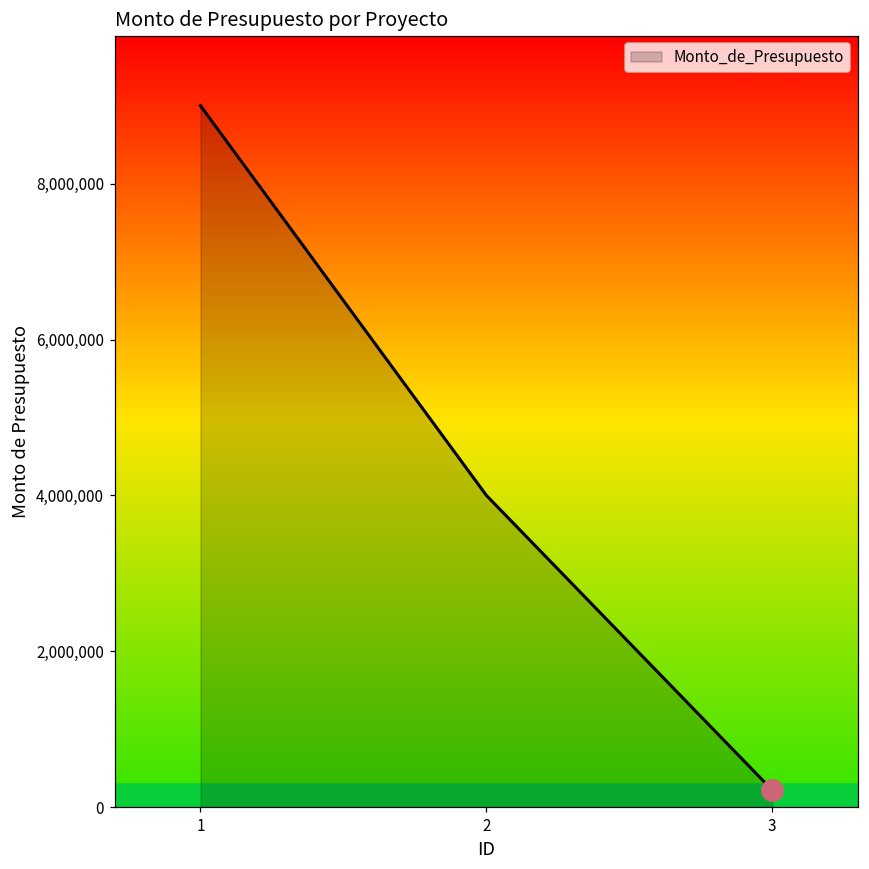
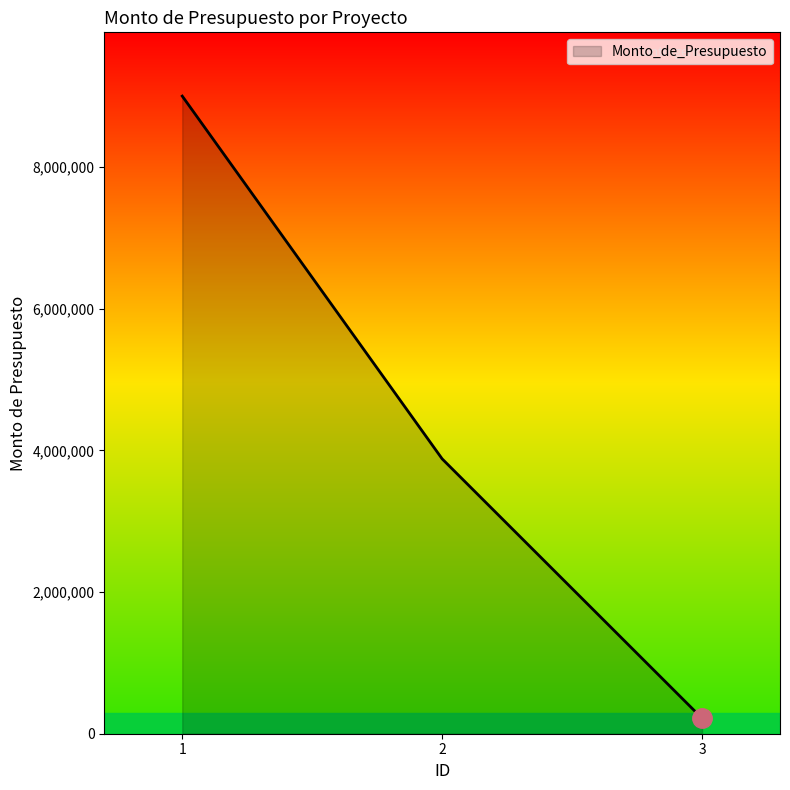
  {
    "Monto_de_Presupuesto": {
      "1": "9,000,000",
-     "2": "4,000,000"
+     "2": "3,900,000"
    }
  }
